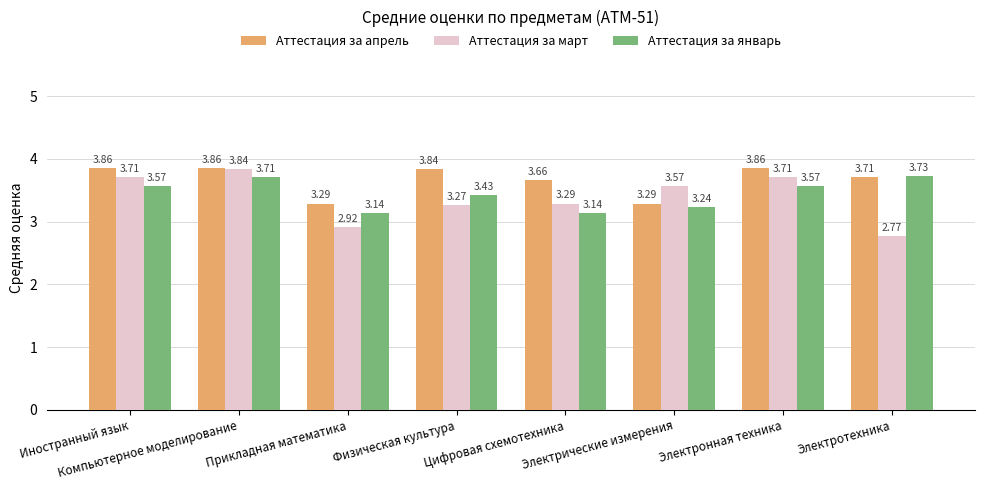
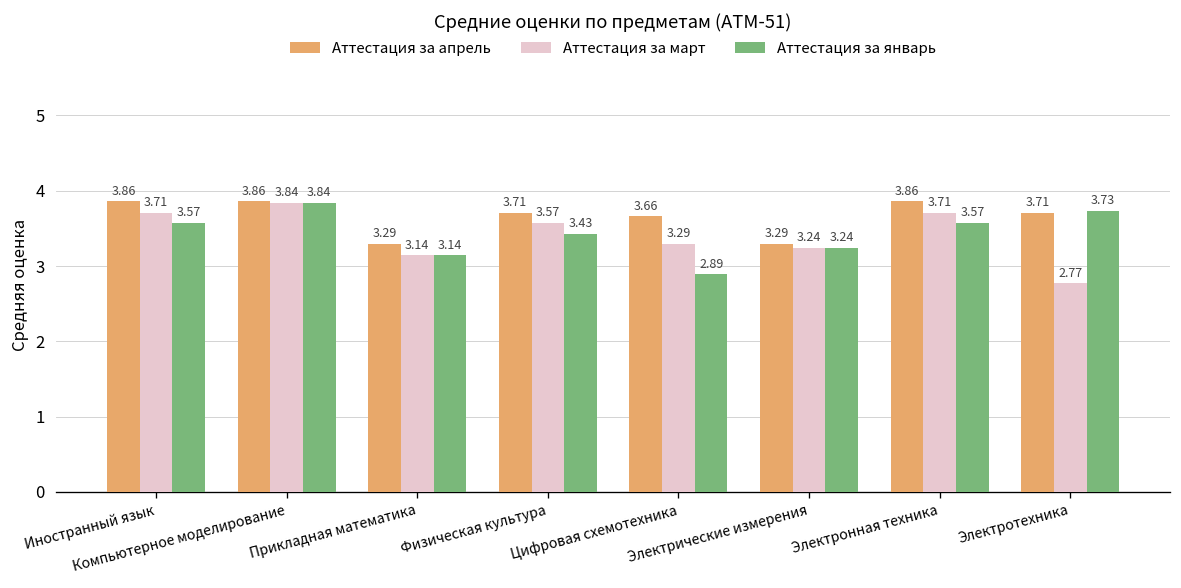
  {
    "Аттестация за апрель": {
      "Иностранный язык": 3.86,
      "Компьютерное моделирование": 3.86,
      "Прикладная математика": 3.29,
-     "Физическая культура": 3.84,
+     "Физическая культура": 3.71,
      "Цифровая схемотехника": 3.66,
      "Электрические измерения": 3.29,
      "Электронная техника": 3.86,
      "Электротехника": 3.71
    },
    "Аттестация за март": {
      "Иностранный язык": 3.71,
      "Компьютерное моделирование": 3.84,
-     "Прикладная математика": 2.92,
-     "Физическая культура": 3.27,
+     "Прикладная математика": 3.14,
+     "Физическая культура": 3.57,
      "Цифровая схемотехника": 3.29,
-     "Электрические измерения": 3.57,
+     "Электрические измерения": 3.24,
      "Электронная техника": 3.71,
      "Электротехника": 2.77
    },
    "Аттестация за январь": {
      "Иностранный язык": 3.57,
-     "Компьютерное моделирование": 3.71,
+     "Компьютерное моделирование": 3.84,
      "Прикладная математика": 3.14,
      "Физическая культура": 3.43,
-     "Цифровая схемотехника": 3.14,
+     "Цифровая схемотехника": 2.89,
      "Электрические измерения": 3.24,
      "Электронная техника": 3.57,
      "Электротехника": 3.73
    }
  }
